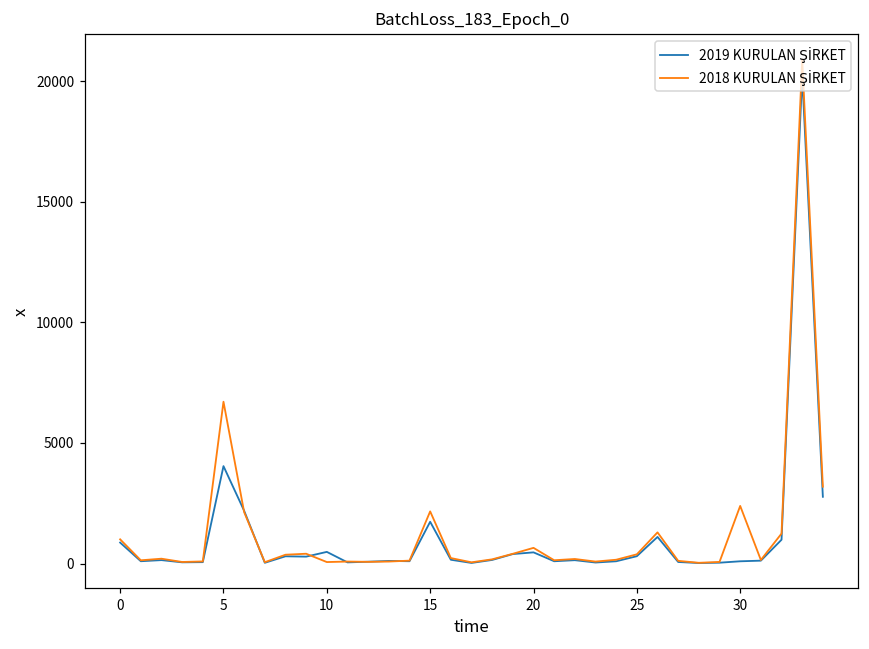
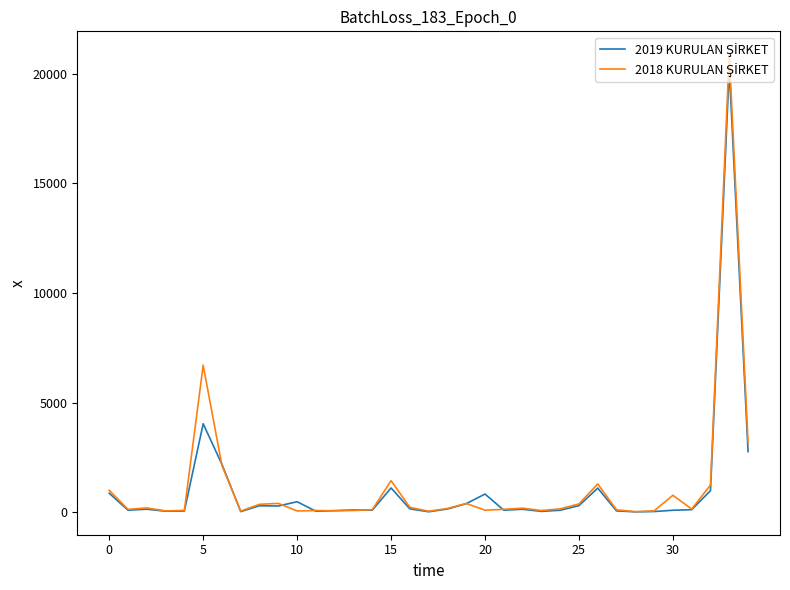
  {
    "2019 KURULAN ŞİRKET": {
      "0": 900,
      "5": 4000,
      "10": 500,
-     "15": 1700,
-     "20": 500,
+     "15": 1100,
+     "20": 800,
      "30": 100
    },
    "2018 KURULAN ŞİRKET": {
      "0": 1000,
      "5": 6700,
      "10": 100,
-     "15": 2200,
-     "20": 700,
-     "30": 2400
+     "15": 1400,
+     "20": 100,
+     "30": 800
    }
  }
